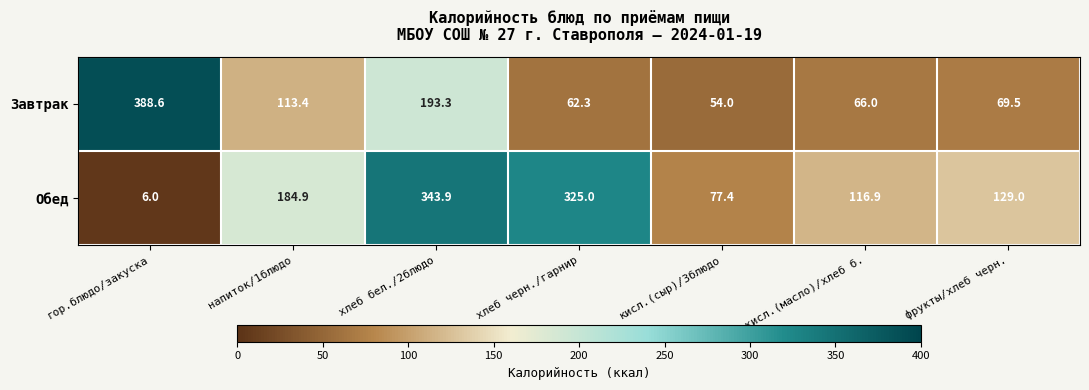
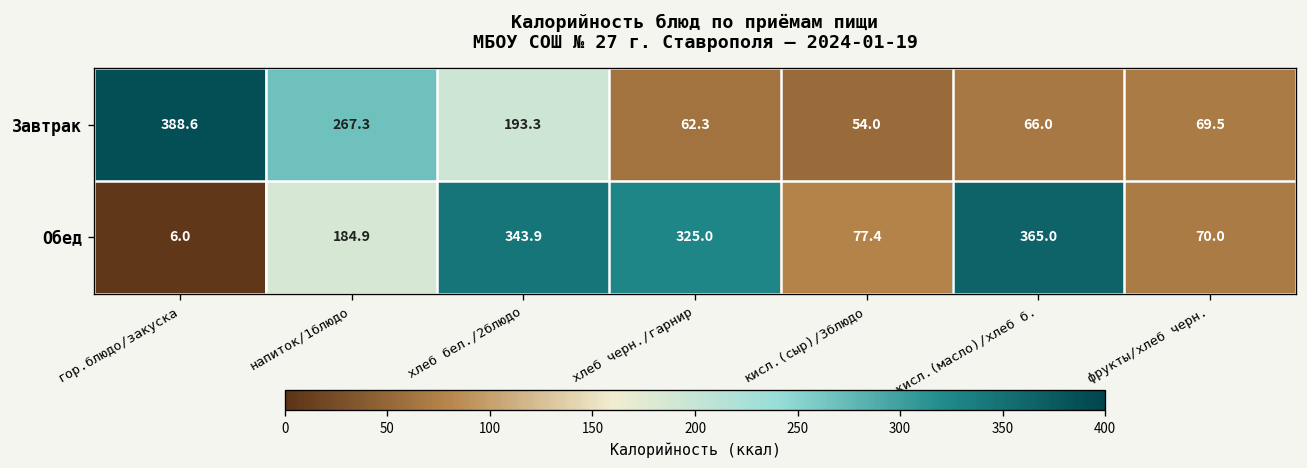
  {
    "Завтрак": {
      "гор.блюдо/закуска": 388.6,
-     "напиток/1блюдо": 113.4,
+     "напиток/1блюдо": 267.3,
      "хлеб бел./2блюдо": 193.3,
      "хлеб черн./гарнир": 62.3,
      "кисл.(сыр)/3блюдо": 54.0,
      "кисл.(масло)/хлеб б.": 66.0,
      "фрукты/хлеб черн.": 69.5
    },
    "Обед": {
      "гор.блюдо/закуска": 6.0,
      "напиток/1блюдо": 184.9,
      "хлеб бел./2блюдо": 343.9,
      "хлеб черн./гарнир": 325.0,
      "кисл.(сыр)/3блюдо": 77.4,
-     "кисл.(масло)/хлеб б.": 116.9,
-     "фрукты/хлеб черн.": 129.0
+     "кисл.(масло)/хлеб б.": 365.0,
+     "фрукты/хлеб черн.": 70.0
    }
  }
